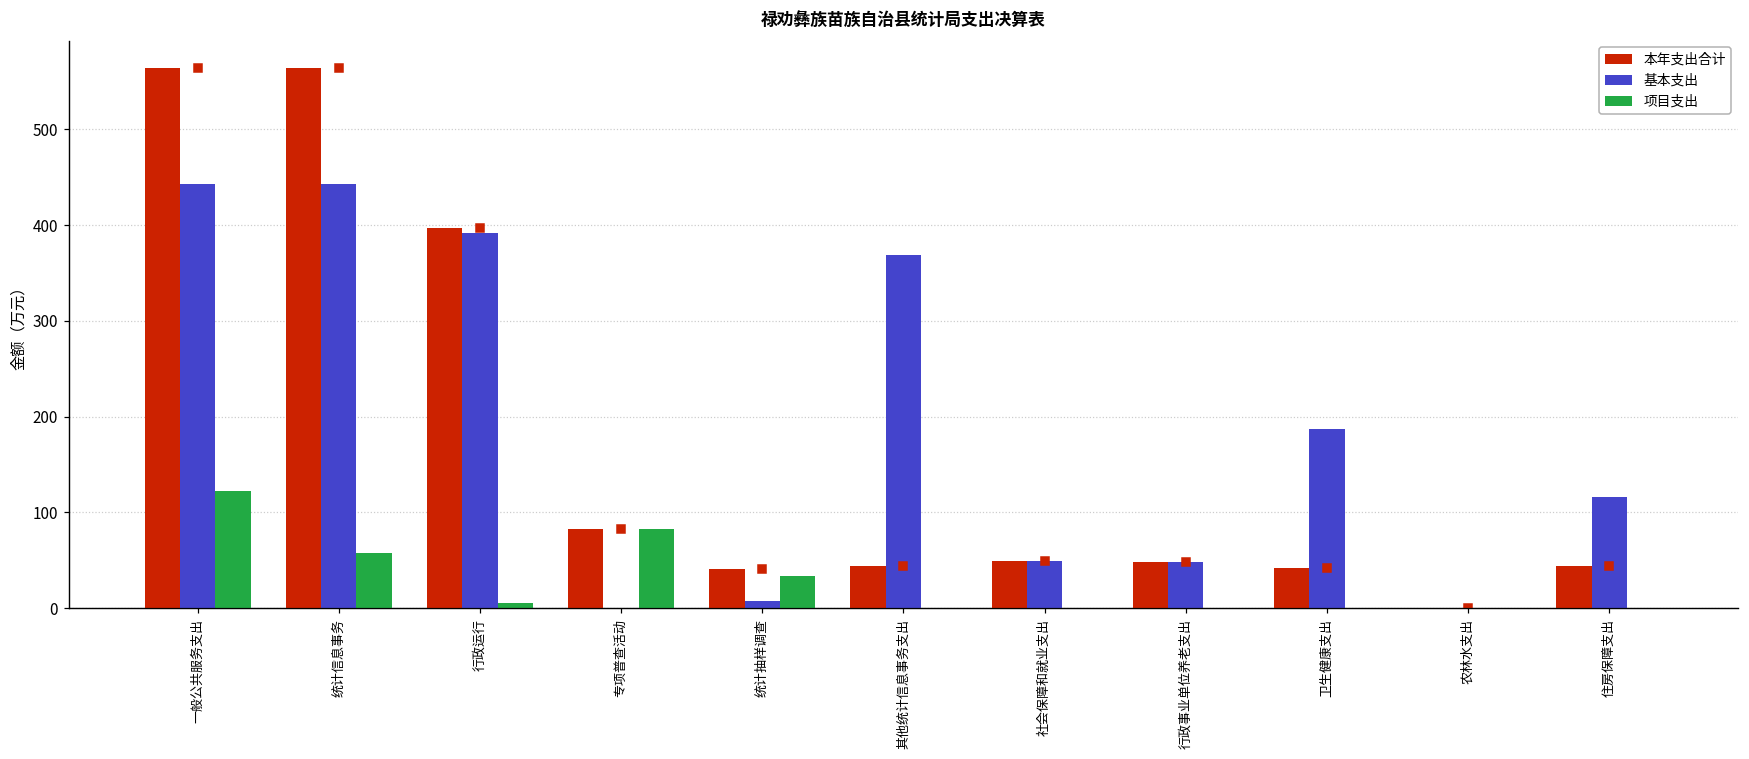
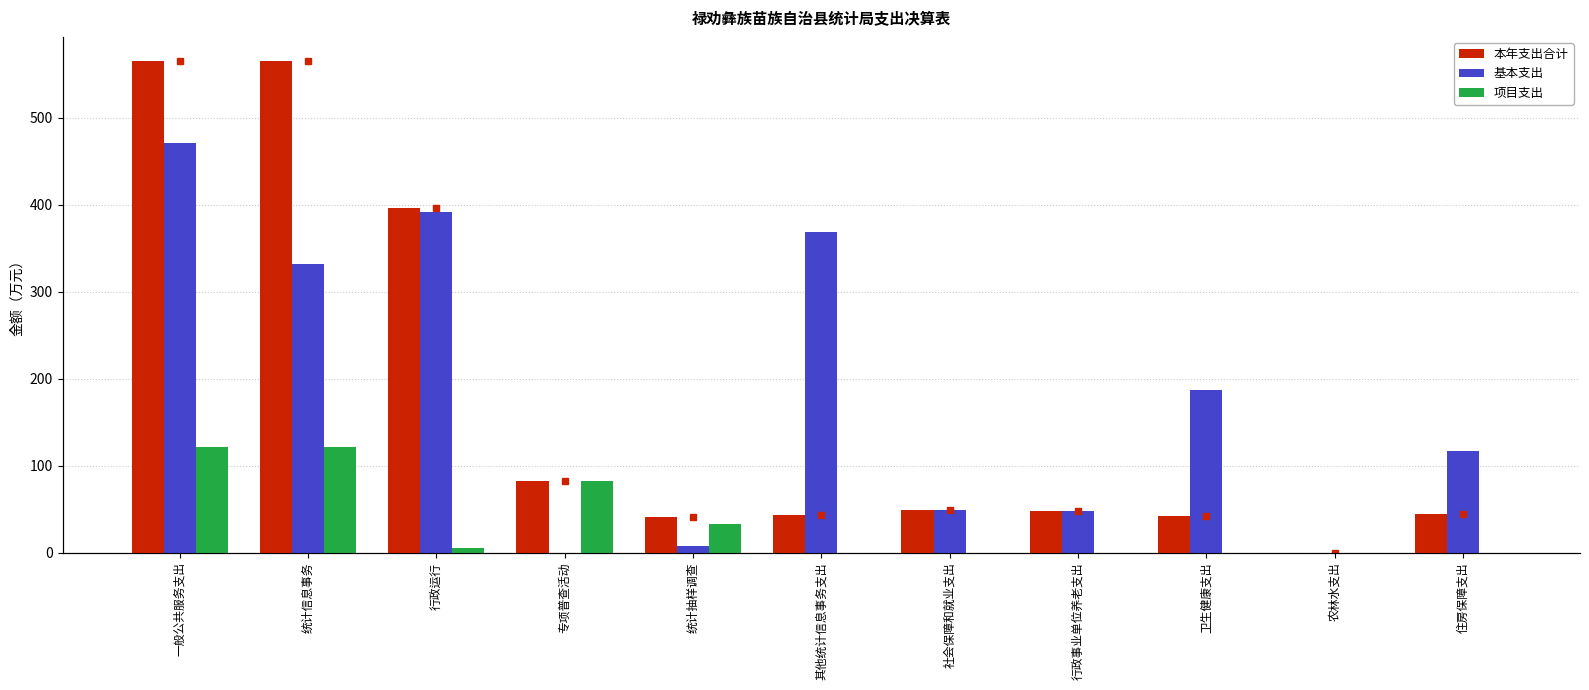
  {
    "基本支出": {
-     "一般公共服务支出": 440,
-     "统计信息事务": 440,
+     "一般公共服务支出": 470,
+     "统计信息事务": 330,
      "行政运行": 390,
      "专项普查活动": 0,
      "统计抽样调查": 10,
      "其他统计信息事务支出": 370,
      "社会保障和就业支出": 50,
      "行政事业单位养老支出": 50,
      "卫生健康支出": 190,
      "农林水支出": 0,
      "住房保障支出": 120
    },
    "项目支出": {
      "一般公共服务支出": 120,
-     "统计信息事务": 60,
+     "统计信息事务": 120,
      "行政运行": 10,
      "专项普查活动": 80,
      "统计抽样调查": 30,
      "其他统计信息事务支出": 0,
      "社会保障和就业支出": 0,
      "行政事业单位养老支出": 0,
      "卫生健康支出": 0,
      "住房保障支出": 0
    }
  }
